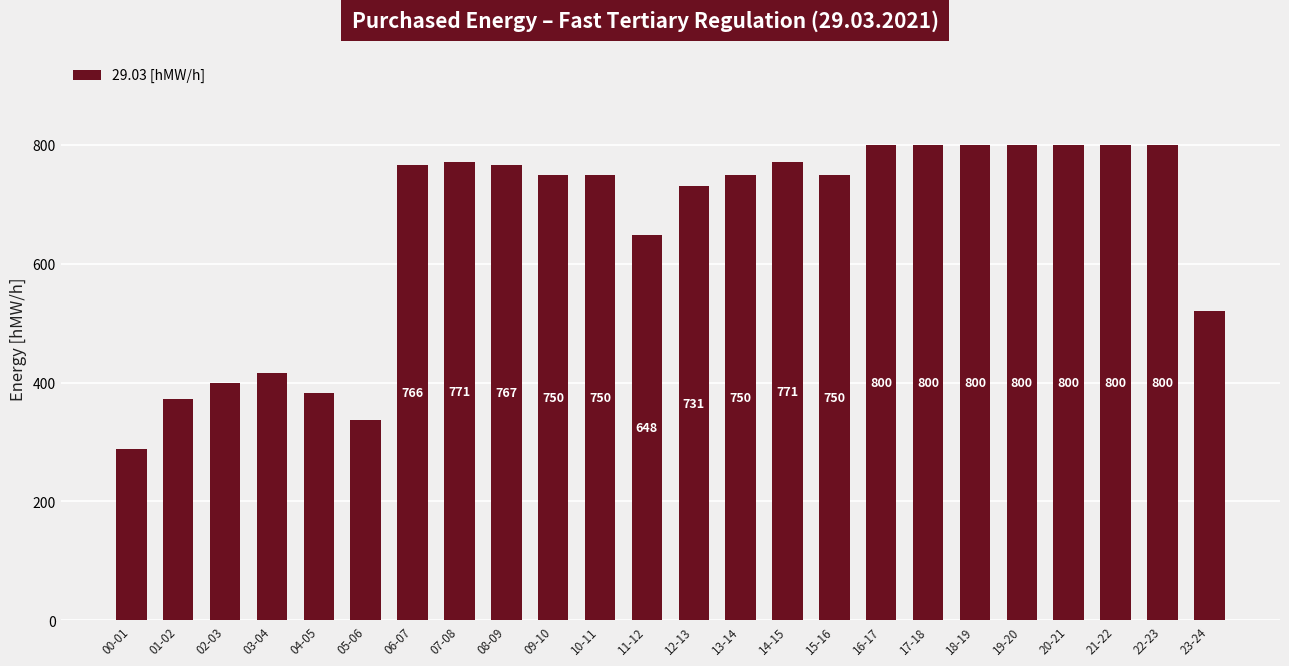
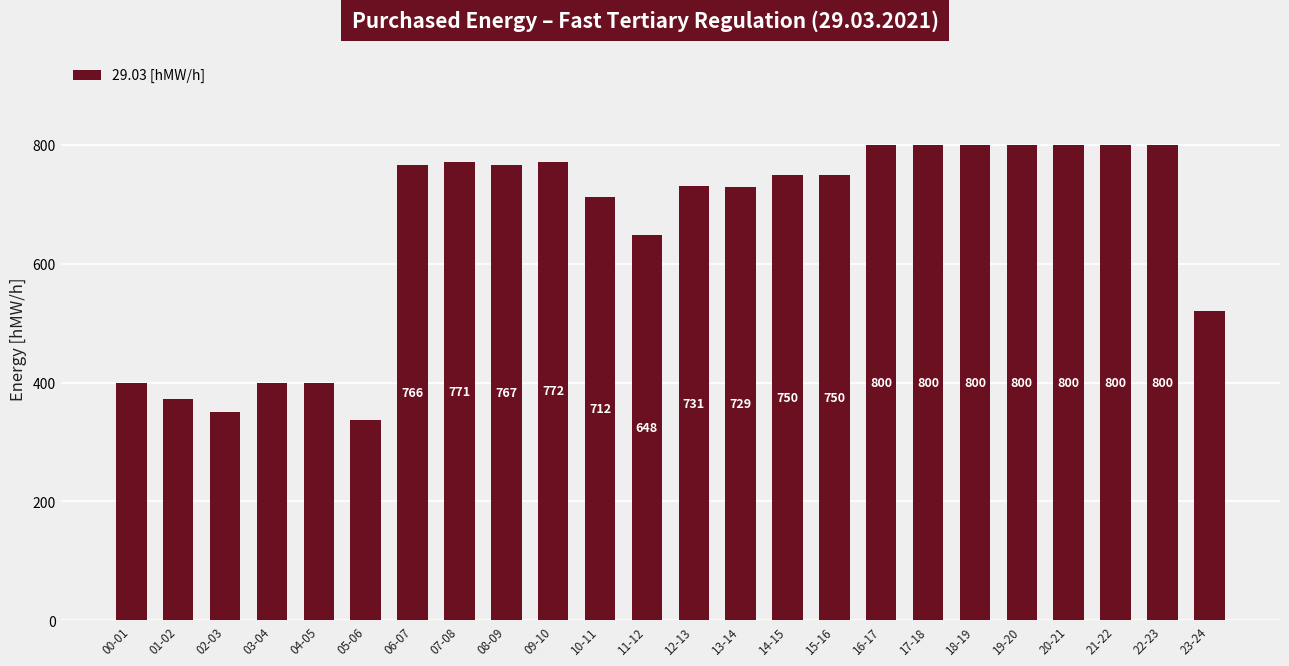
  {
-   "00-01": 290,
-   "02-03": 400,
-   "03-04": 420,
-   "04-05": 380,
+   "00-01": 400,
+   "02-03": 350,
+   "03-04": 400,
+   "04-05": 400,
    "06-07": 766,
    "07-08": 771,
    "08-09": 767,
-   "09-10": 750,
-   "10-11": 750,
+   "09-10": 772,
+   "10-11": 712,
    "11-12": 648,
    "12-13": 731,
-   "13-14": 750,
-   "14-15": 771,
+   "13-14": 729,
+   "14-15": 750,
    "15-16": 750,
    "16-17": 800,
    "17-18": 800,
    "18-19": 800,
    "19-20": 800,
    "20-21": 800,
    "21-22": 800,
    "22-23": 800
  }
